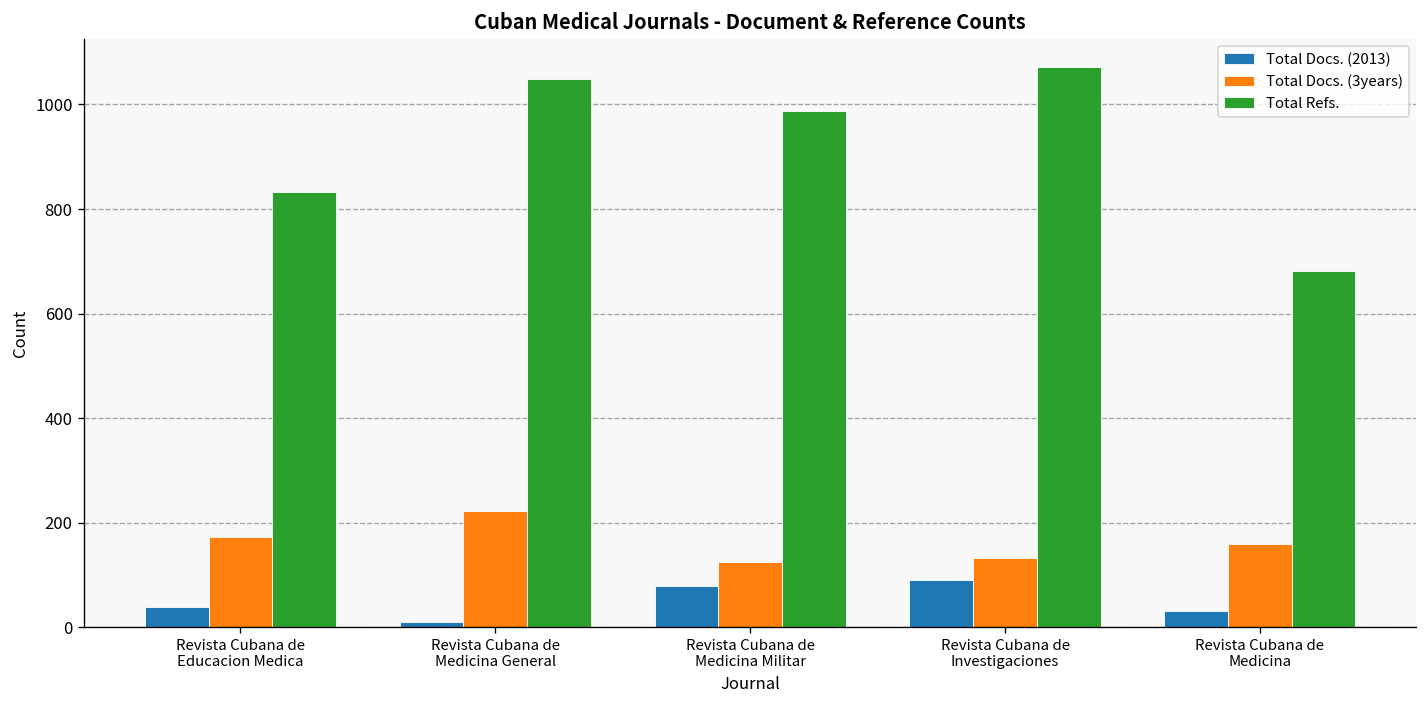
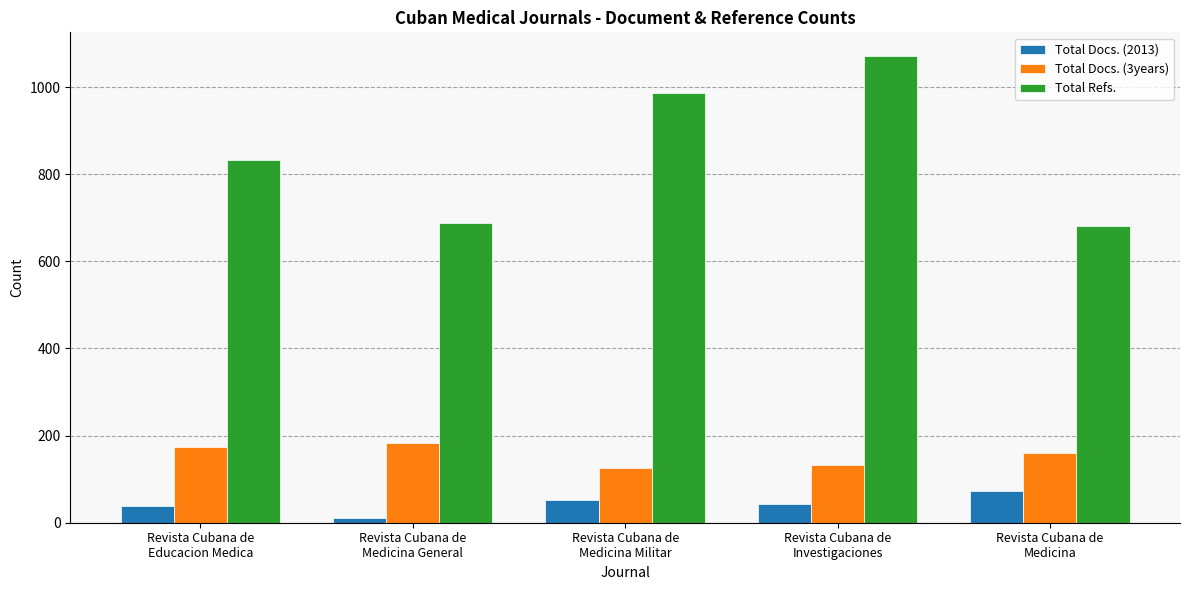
  {
    "Total Docs. (2013)": {
      "Revista Cubana de Educacion Medica": 40,
      "Revista Cubana de Medicina General": 10,
-     "Revista Cubana de Medicina Militar": 80,
-     "Revista Cubana de Investigaciones": 90,
-     "Revista Cubana de Medicina": 30
+     "Revista Cubana de Medicina Militar": 50,
+     "Revista Cubana de Investigaciones": 40,
+     "Revista Cubana de Medicina": 70
    },
    "Total Docs. (3years)": {
      "Revista Cubana de Educacion Medica": 170,
-     "Revista Cubana de Medicina General": 220,
+     "Revista Cubana de Medicina General": 180,
      "Revista Cubana de Medicina Militar": 130,
      "Revista Cubana de Investigaciones": 130,
      "Revista Cubana de Medicina": 160
    },
    "Total Refs.": {
      "Revista Cubana de Educacion Medica": 830,
-     "Revista Cubana de Medicina General": 1050,
+     "Revista Cubana de Medicina General": 690,
      "Revista Cubana de Medicina Militar": 990,
      "Revista Cubana de Investigaciones": 1070,
      "Revista Cubana de Medicina": 680
    }
  }
